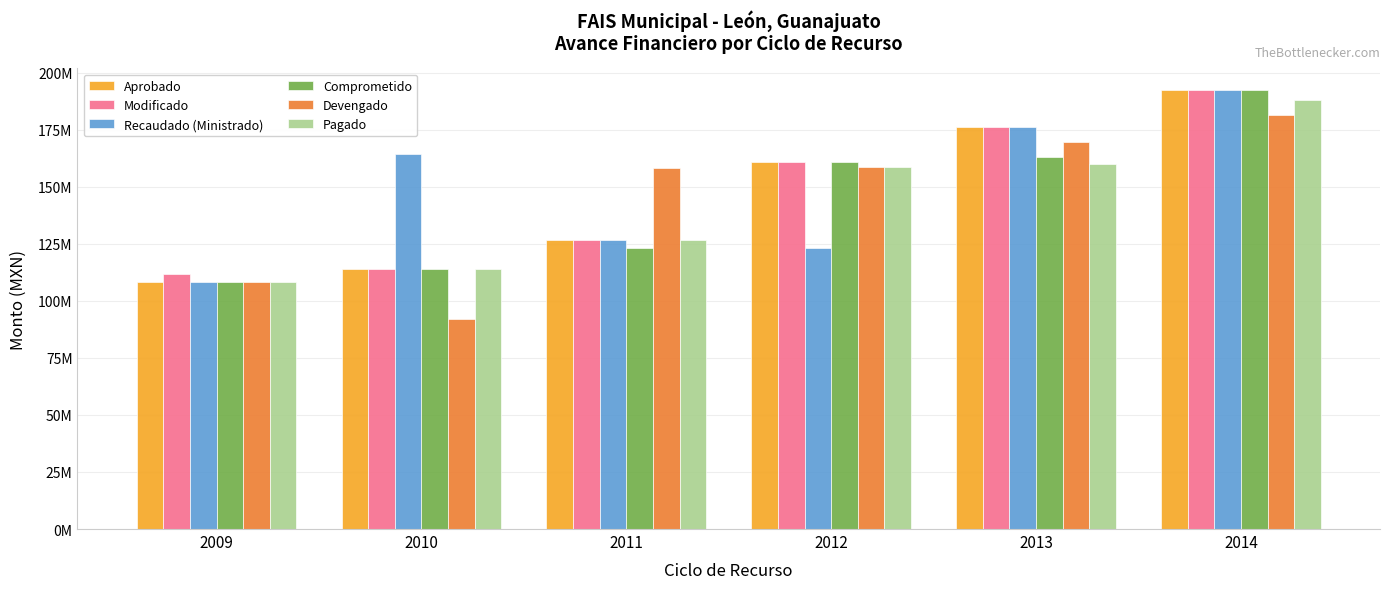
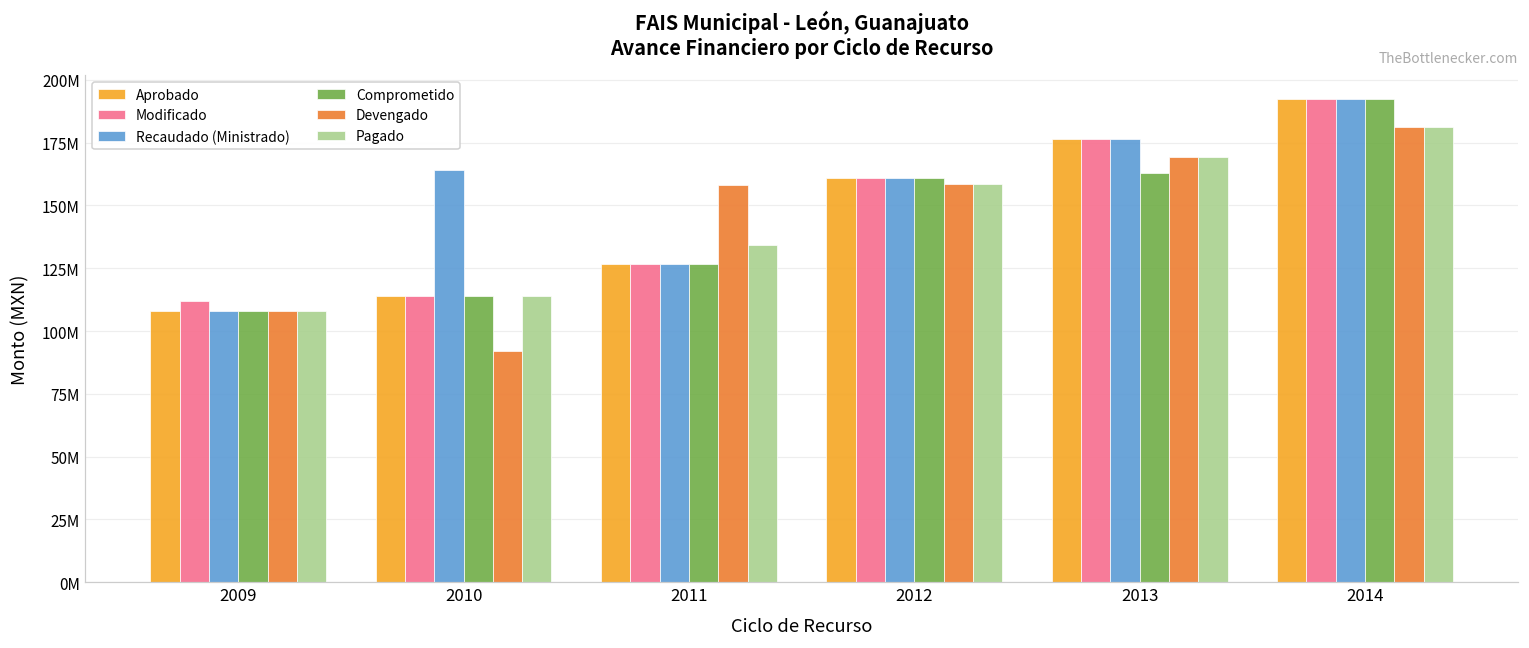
  {
    "Modificado": {
      "2009": 112000000,
      "2010": 114000000,
      "2011": 127000000,
      "2012": 161000000,
      "2013": 176000000,
      "2014": 192000000
    },
    "Recaudado (Ministrado)": {
      "2009": 108000000,
      "2010": 164000000,
      "2011": 127000000,
-     "2012": 123000000,
+     "2012": 161000000,
      "2013": 176000000,
      "2014": 192000000
    },
    "Comprometido": {
      "2009": 108000000,
      "2010": 114000000,
-     "2011": 123000000,
+     "2011": 127000000,
      "2012": 161000000,
      "2013": 163000000,
      "2014": 192000000
    },
    "Pagado": {
      "2009": 108000000,
      "2010": 114000000,
-     "2011": 127000000,
+     "2011": 134000000,
      "2012": 159000000,
-     "2013": 160000000,
-     "2014": 188000000
+     "2013": 169000000,
+     "2014": 181000000
    }
  }
